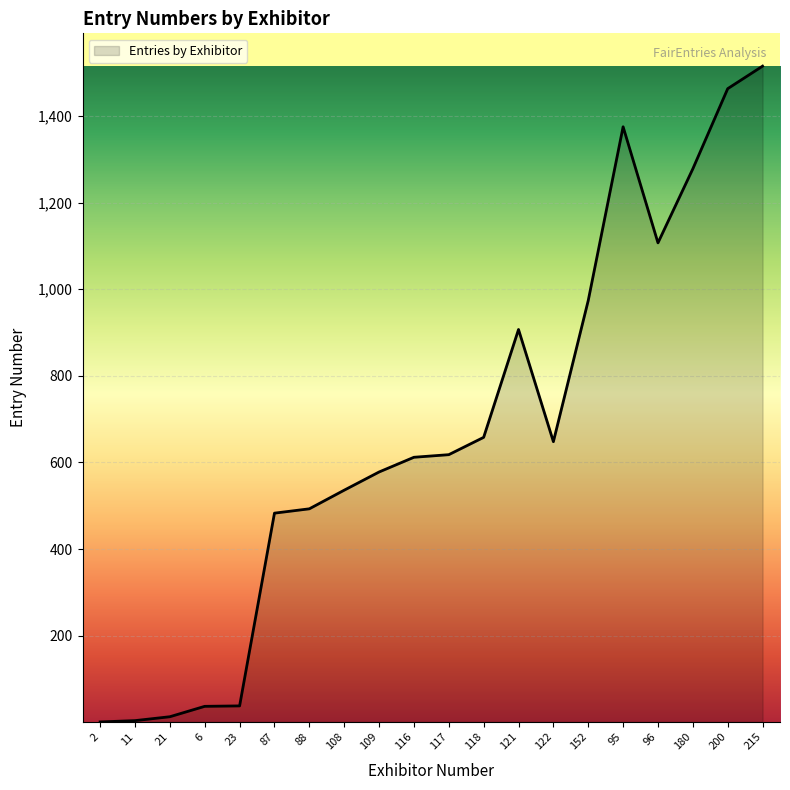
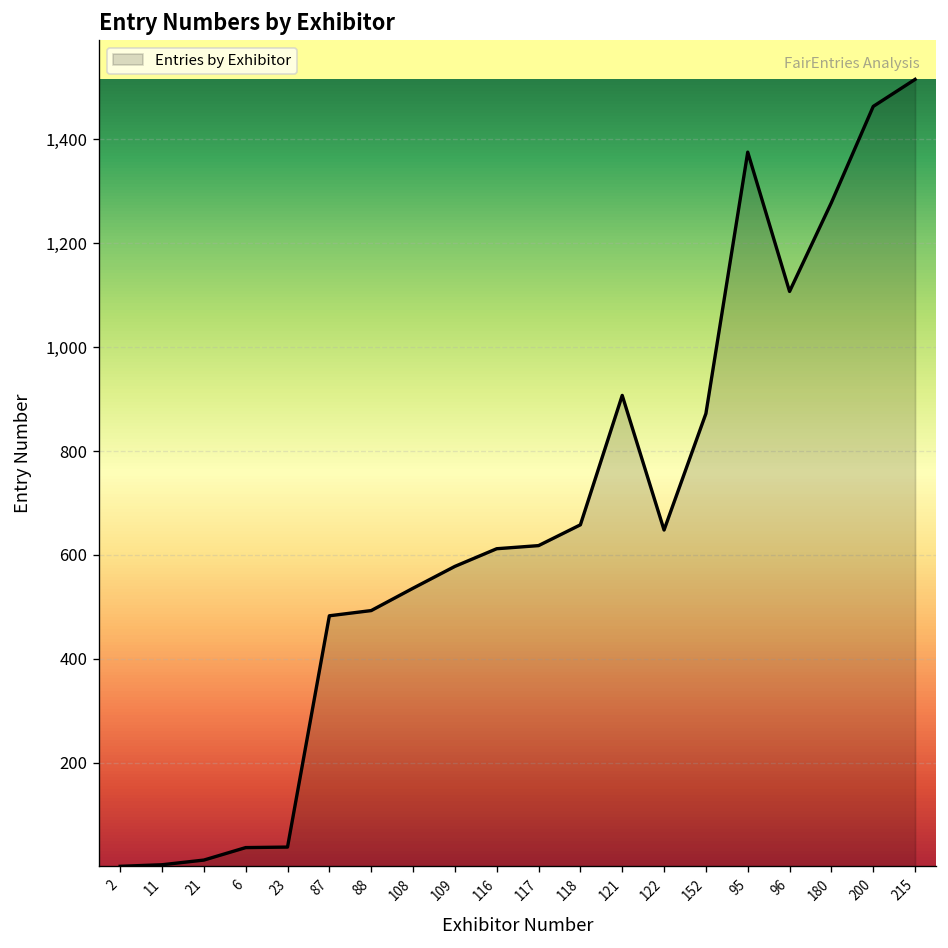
  {
    "2": "0",
    "11": "0",
    "21": "10",
    "6": "40",
    "23": "40",
    "87": "480",
    "88": "490",
    "108": "540",
    "109": "580",
    "116": "610",
    "117": "620",
    "118": "660",
    "121": "910",
    "122": "650",
-   "152": "970",
+   "152": "870",
    "95": "1,380",
    "96": "1,110",
    "180": "1,280",
    "200": "1,460",
    "215": "1,520"
  }
